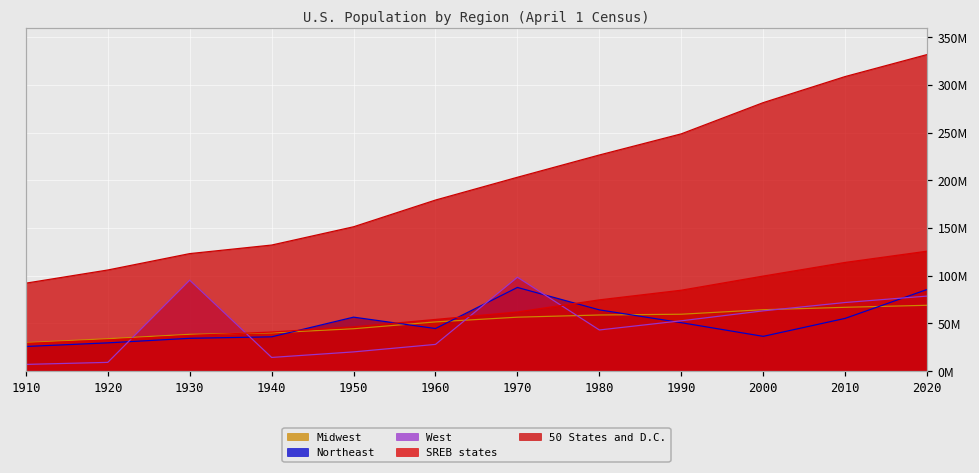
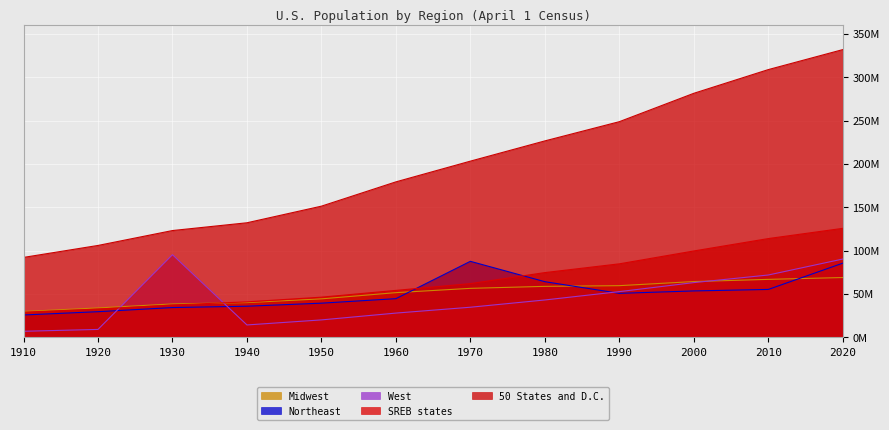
  {
    "Midwest": {
      "1970": 60000000,
      "1980": 60000000,
      "1990": 60000000,
      "2010": 70000000,
      "2020": 70000000
    },
    "Northeast": {
      "1910": 30000000,
      "1920": 30000000,
      "1930": 30000000,
      "1940": 40000000,
-     "1950": 60000000,
+     "1950": 40000000,
      "1960": 40000000,
      "1970": 90000000,
      "1980": 60000000,
-     "2000": 40000000,
+     "2000": 50000000,
      "2010": 60000000,
      "2020": 90000000
    },
    "West": {
      "1910": 10000000,
      "1920": 10000000,
      "1930": 100000000,
      "1940": 10000000,
      "1950": 20000000,
      "1960": 30000000,
-     "1970": 100000000,
+     "1970": 30000000,
      "1980": 40000000,
      "2010": 70000000,
-     "2020": 80000000
+     "2020": 90000000
    }
  }
